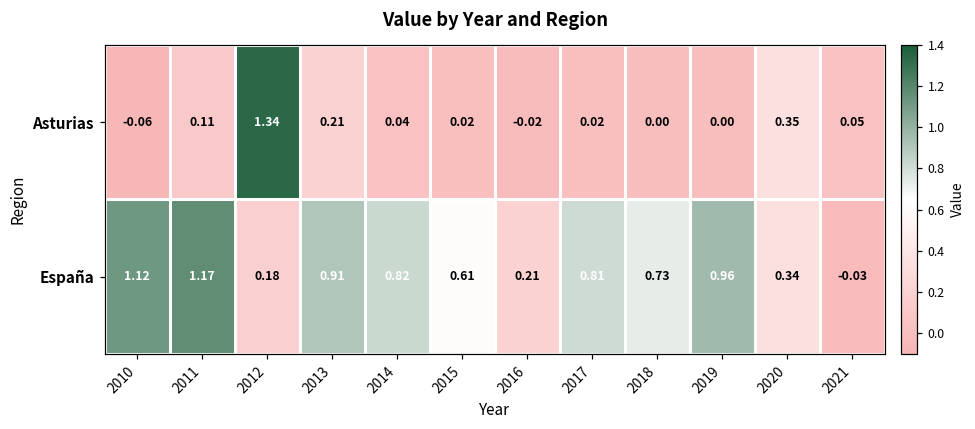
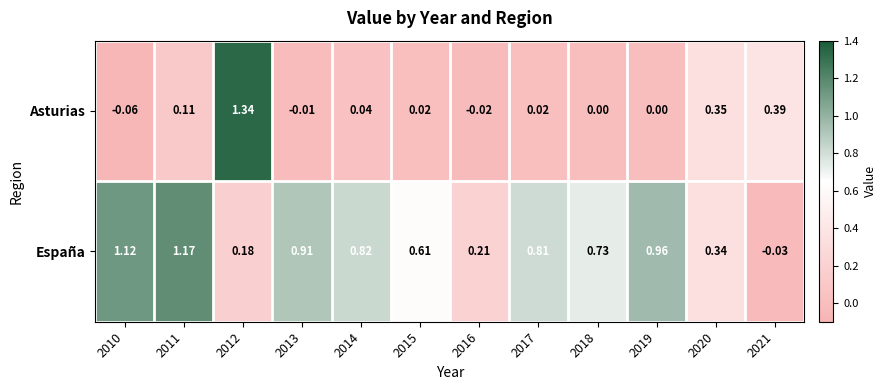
  {
    "Asturias": {
      "2010": -0.06,
      "2011": 0.11,
      "2012": 1.34,
-     "2013": 0.21,
+     "2013": -0.01,
      "2014": 0.04,
      "2015": 0.02,
      "2016": -0.02,
      "2017": 0.02,
      "2018": 0.00,
      "2019": 0.00,
      "2020": 0.35,
-     "2021": 0.05
+     "2021": 0.39
    },
    "España": {
      "2010": 1.12,
      "2011": 1.17,
      "2012": 0.18,
      "2013": 0.91,
      "2014": 0.82,
      "2015": 0.61,
      "2016": 0.21,
      "2017": 0.81,
      "2018": 0.73,
      "2019": 0.96,
      "2020": 0.34,
      "2021": -0.03
    }
  }
